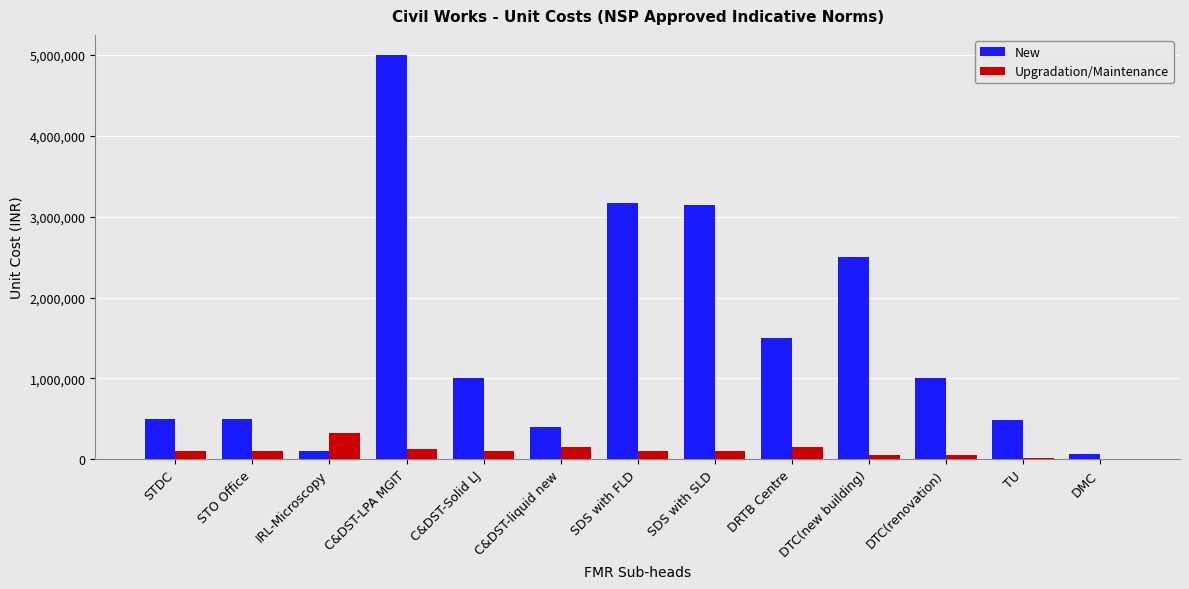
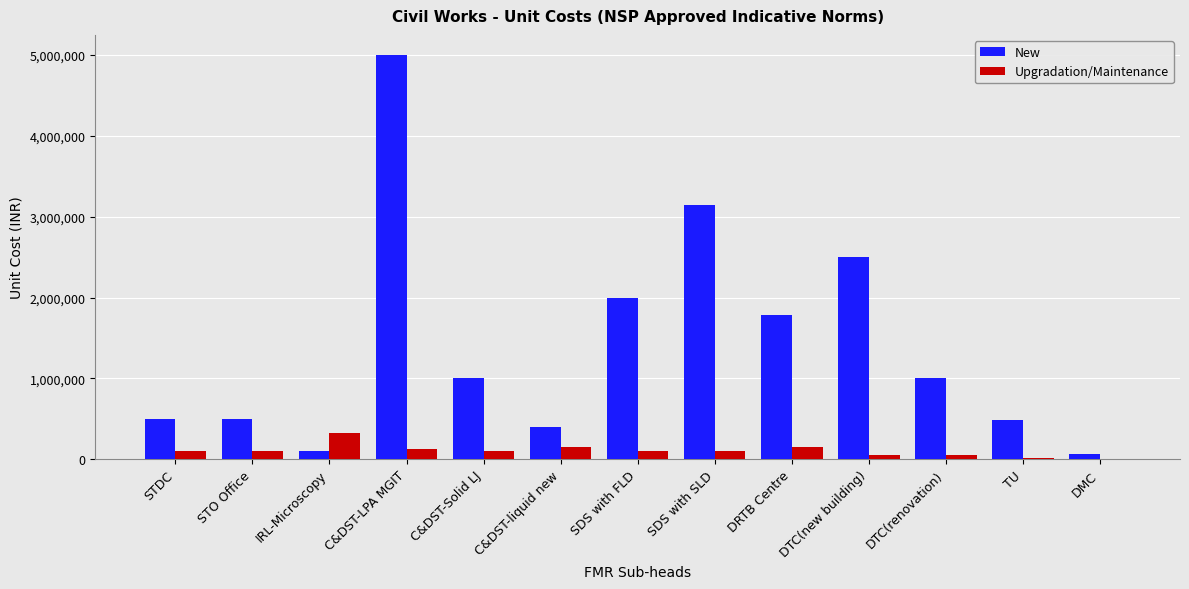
  {
    "New": {
      "STDC": "500,000",
      "STO Office": "500,000",
      "IRL-Microscopy": "100,000",
      "C&DST-LPA MGIT": "5,000,000",
      "C&DST-Solid LJ": "1,000,000",
      "C&DST-liquid new": "400,000",
-     "SDS with FLD": "3,200,000",
+     "SDS with FLD": "2,000,000",
      "SDS with SLD": "3,100,000",
-     "DRTB Centre": "1,500,000",
+     "DRTB Centre": "1,800,000",
      "DTC(new building)": "2,500,000",
      "DTC(renovation)": "1,000,000",
      "TU": "500,000",
      "DMC": "100,000"
    },
    "Upgradation/Maintenance": {
      "STDC": "100,000",
      "STO Office": "100,000",
      "IRL-Microscopy": "300,000",
      "C&DST-LPA MGIT": "100,000",
      "C&DST-Solid LJ": "100,000",
      "C&DST-liquid new": "200,000",
      "SDS with FLD": "100,000",
      "SDS with SLD": "100,000",
      "DRTB Centre": "200,000",
      "DTC(new building)": "100,000",
      "DTC(renovation)": "100,000"
    }
  }
